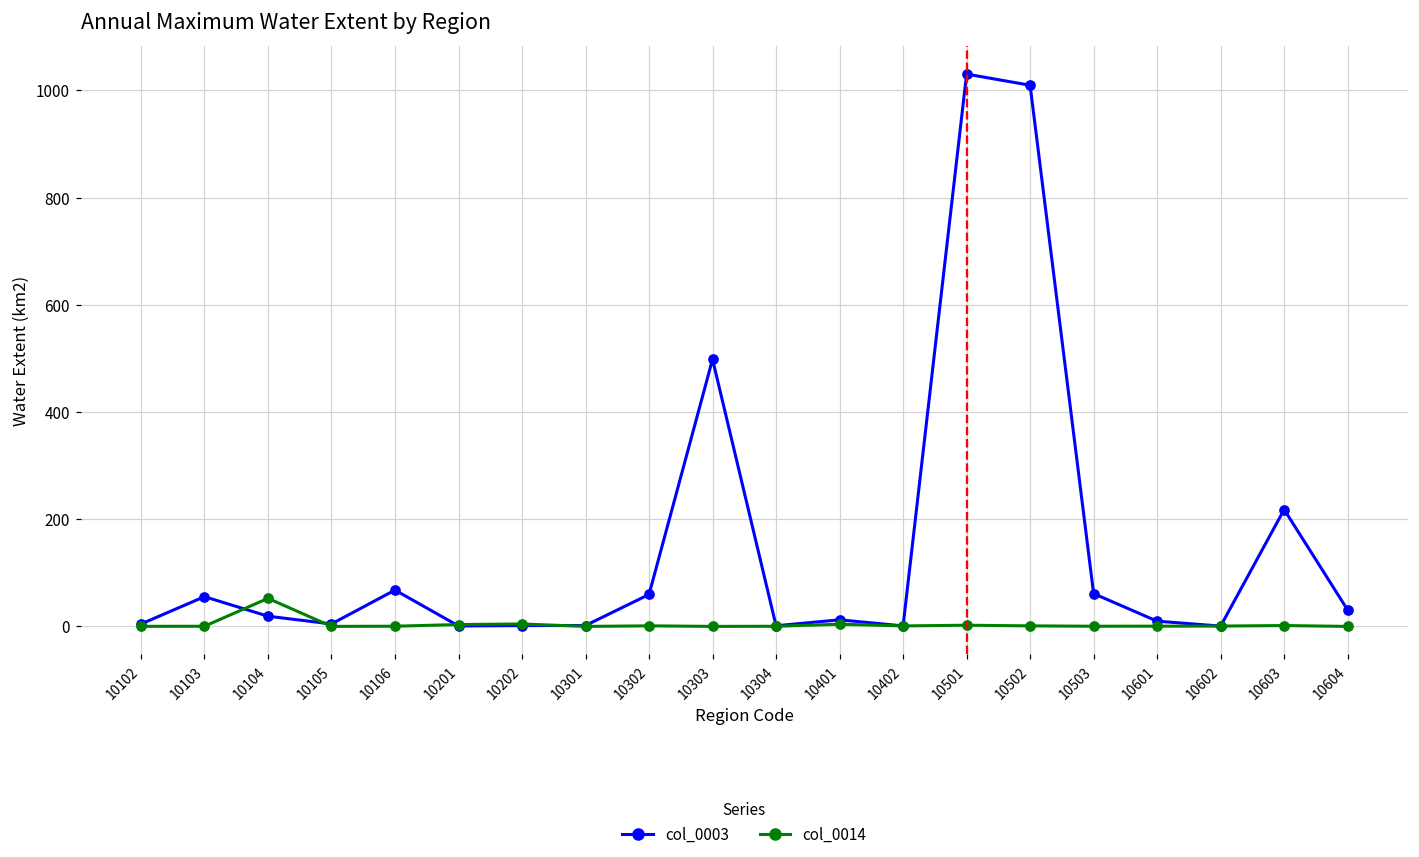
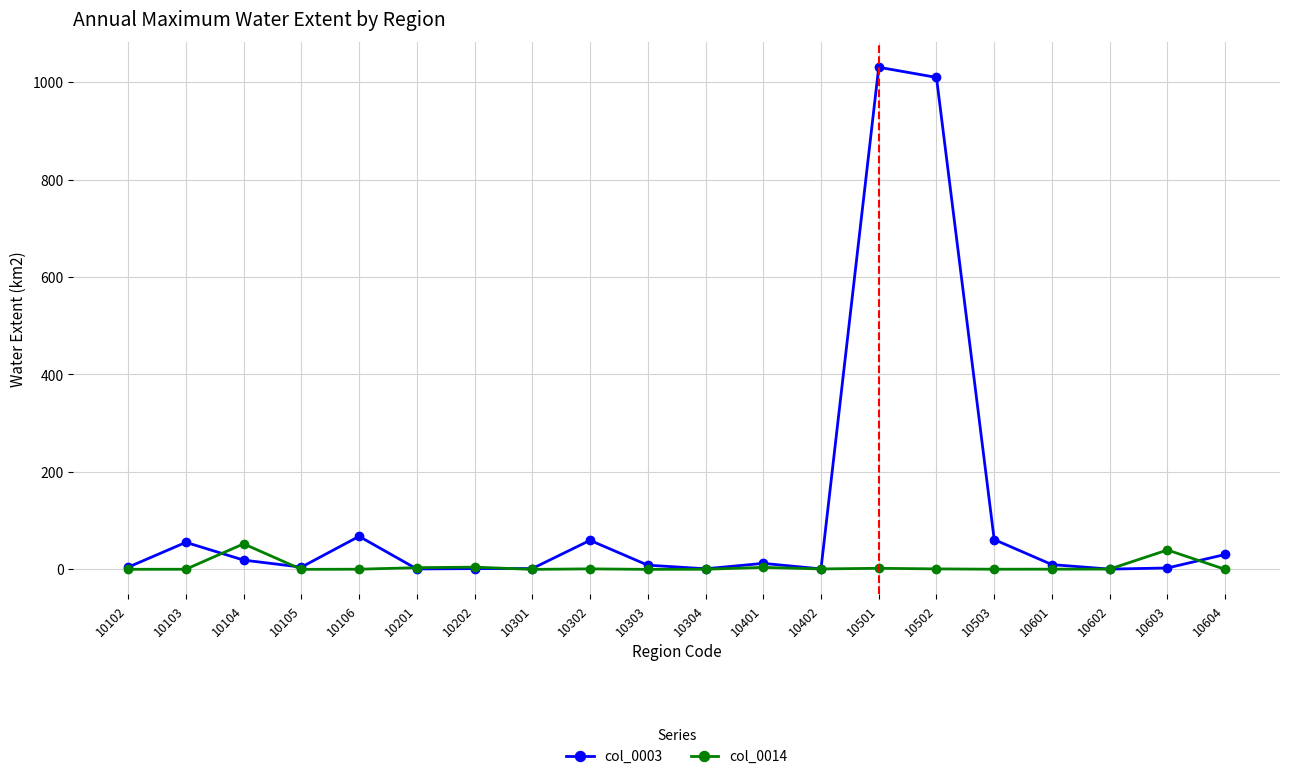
  {
    "col_0003": {
      "10103": 60,
      "10104": 20,
      "10106": 70,
      "10302": 60,
-     "10303": 500,
+     "10303": 10,
      "10401": 10,
      "10501": 1030,
      "10502": 1010,
      "10503": 60,
      "10601": 10,
-     "10603": 220,
+     "10603": 0,
      "10604": 30
    },
    "col_0014": {
      "10103": 0,
      "10104": 50,
      "10106": 0,
      "10302": 0,
      "10303": 0,
      "10401": 0,
      "10501": 0,
      "10502": 0,
      "10503": 0,
      "10601": 0,
-     "10603": 0,
+     "10603": 40,
      "10604": 0
    }
  }
